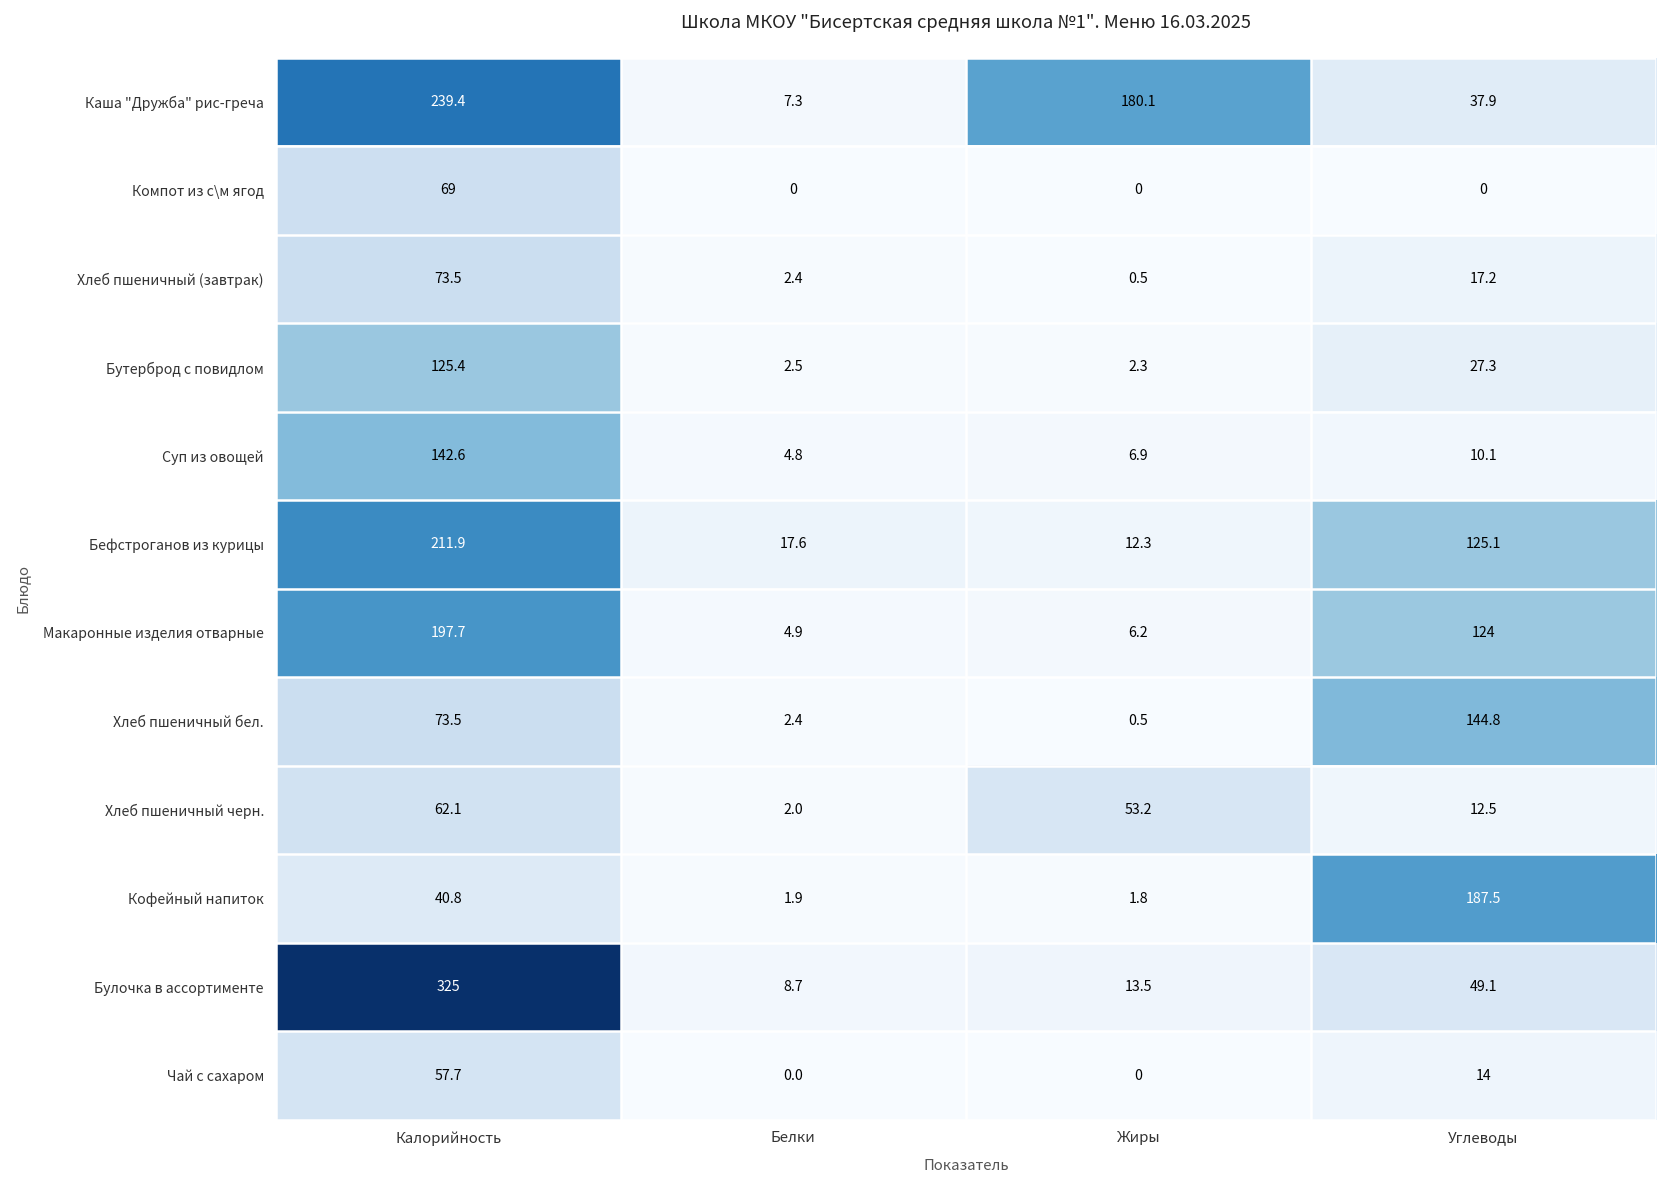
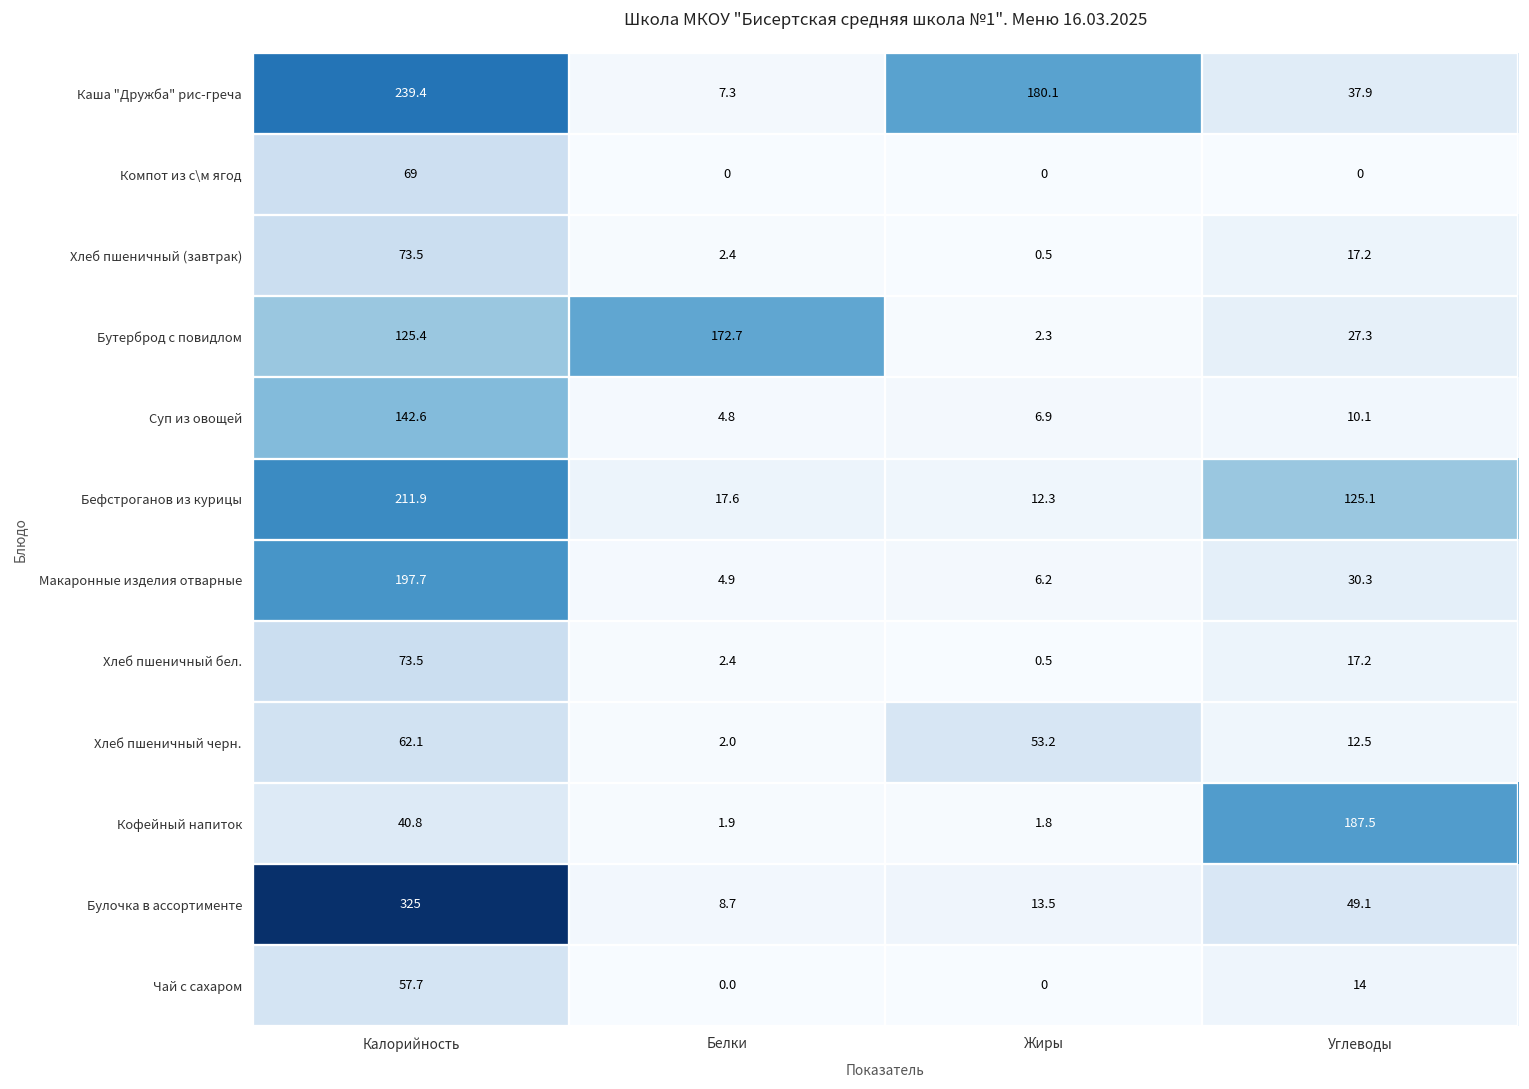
  {
    "Каша \"Дружба\" рис-греча": {
      "Калорийность": 239.4,
      "Белки": 7.3,
      "Жиры": 180.1,
      "Углеводы": 37.9
    },
    "Компот из с\\м ягод": {
      "Калорийность": 69,
      "Белки": 0,
      "Жиры": 0,
      "Углеводы": 0
    },
    "Хлеб пшеничный (завтрак)": {
      "Калорийность": 73.5,
      "Белки": 2.4,
      "Жиры": 0.5,
      "Углеводы": 17.2
    },
    "Бутерброд с повидлом": {
      "Калорийность": 125.4,
-     "Белки": 2.5,
+     "Белки": 172.7,
      "Жиры": 2.3,
      "Углеводы": 27.3
    },
    "Суп из овощей": {
      "Калорийность": 142.6,
      "Белки": 4.8,
      "Жиры": 6.9,
      "Углеводы": 10.1
    },
    "Бефстроганов из курицы": {
      "Калорийность": 211.9,
      "Белки": 17.6,
      "Жиры": 12.3,
      "Углеводы": 125.1
    },
    "Макаронные изделия отварные": {
      "Калорийность": 197.7,
      "Белки": 4.9,
      "Жиры": 6.2,
-     "Углеводы": 124
+     "Углеводы": 30.3
    },
    "Хлеб пшеничный бел.": {
      "Калорийность": 73.5,
      "Белки": 2.4,
      "Жиры": 0.5,
-     "Углеводы": 144.8
+     "Углеводы": 17.2
    },
    "Хлеб пшеничный черн.": {
      "Калорийность": 62.1,
      "Белки": 2.0,
      "Жиры": 53.2,
      "Углеводы": 12.5
    },
    "Кофейный напиток": {
      "Калорийность": 40.8,
      "Белки": 1.9,
      "Жиры": 1.8,
      "Углеводы": 187.5
    },
    "Булочка в ассортименте": {
      "Калорийность": 325,
      "Белки": 8.7,
      "Жиры": 13.5,
      "Углеводы": 49.1
    },
    "Чай с сахаром": {
      "Калорийность": 57.7,
      "Белки": 0.0,
      "Жиры": 0,
      "Углеводы": 14
    }
  }
